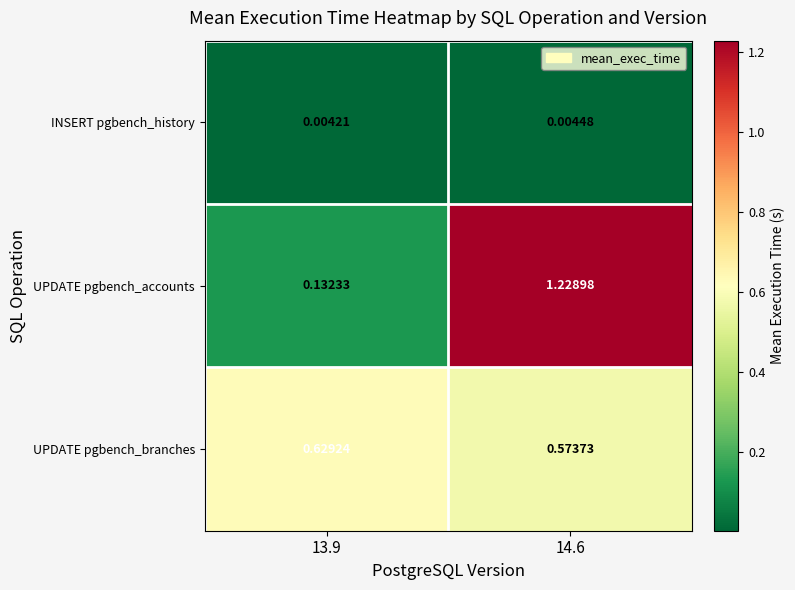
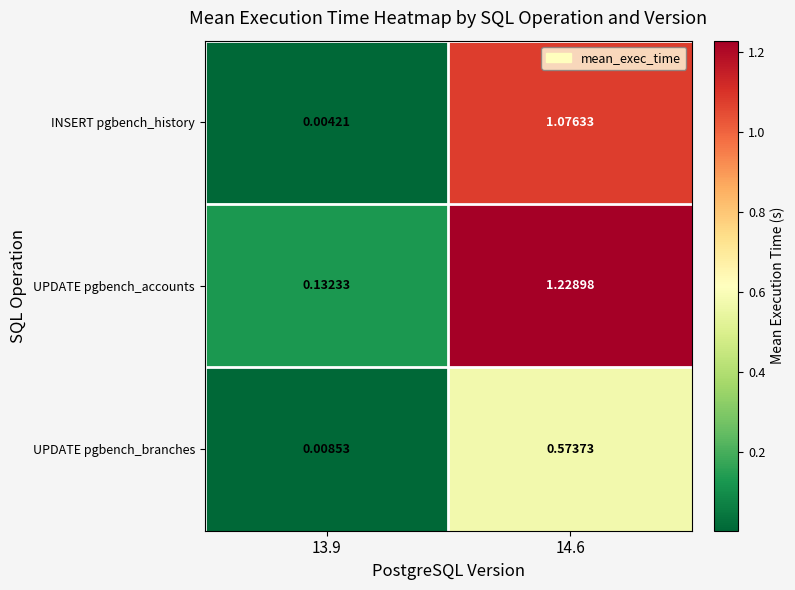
  {
    "INSERT pgbench_history": {
      "13.9": 0.00421,
-     "14.6": 0.00448
+     "14.6": 1.07633
    },
    "UPDATE pgbench_accounts": {
      "13.9": 0.13233,
      "14.6": 1.22898
    },
    "UPDATE pgbench_branches": {
-     "13.9": 0.62924,
+     "13.9": 0.00853,
      "14.6": 0.57373
    }
  }
